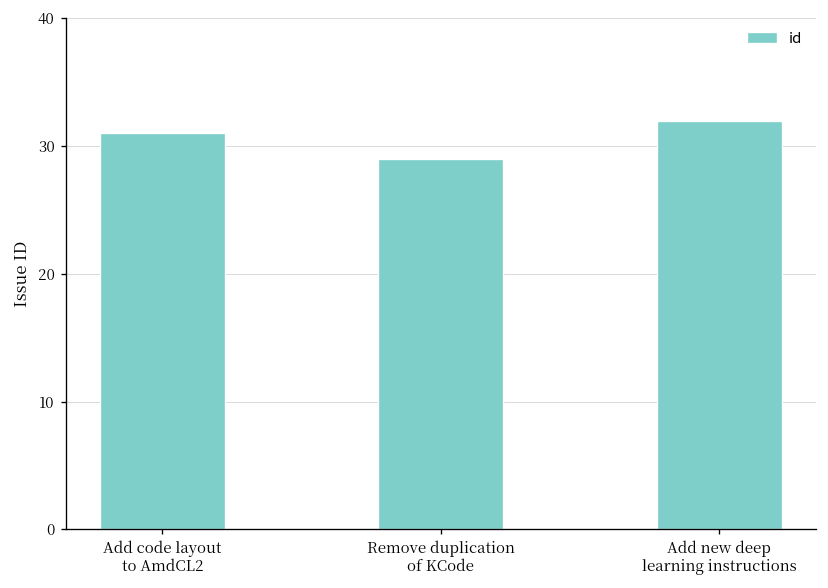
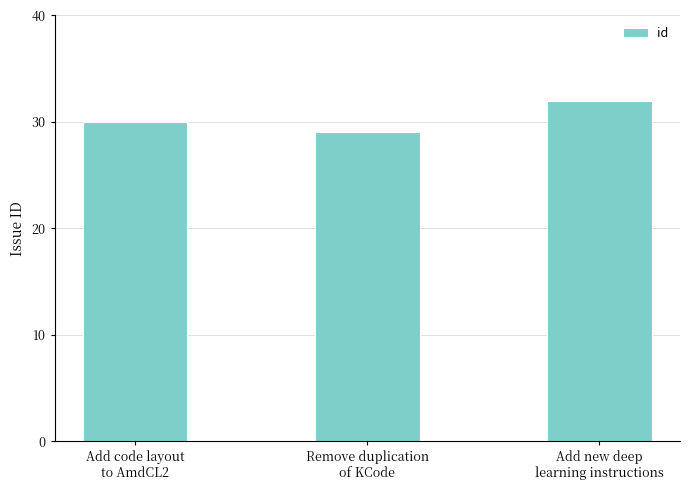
  {
-   "Add code layout to AmdCL2": 31,
+   "Add code layout to AmdCL2": 30,
    "Remove duplication of KCode": 29,
    "Add new deep learning instructions": 32
  }
